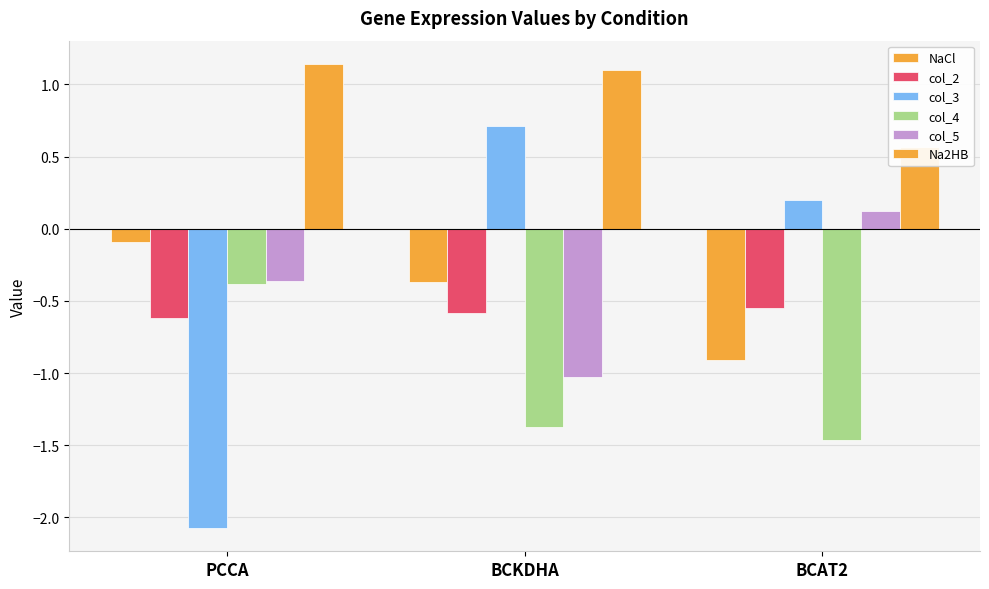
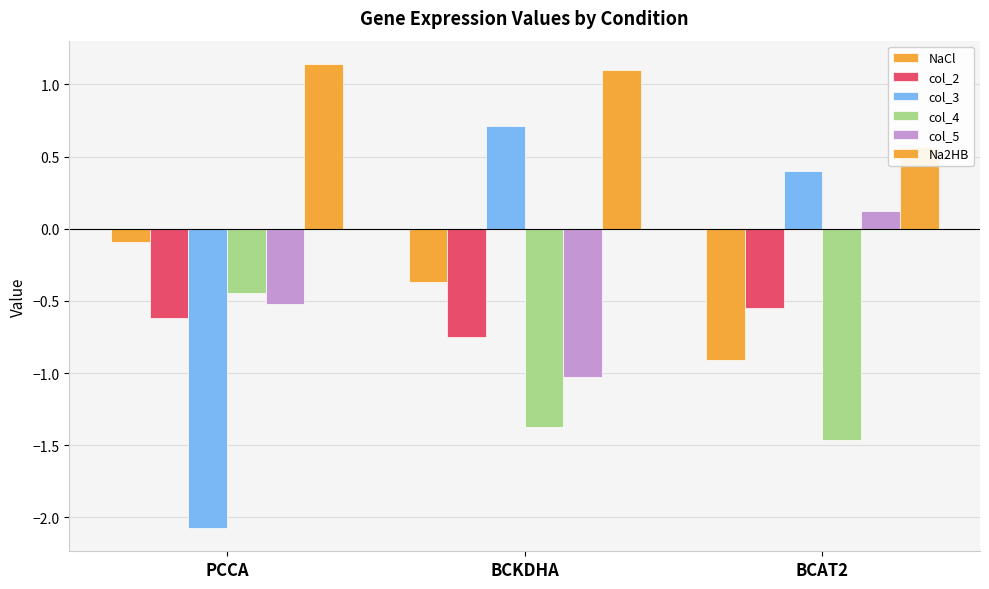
  {
    "col_2": {
      "PCCA": -0.62,
-     "BCKDHA": -0.59,
+     "BCKDHA": -0.75,
      "BCAT2": -0.55
    },
    "col_3": {
      "PCCA": -2.07,
      "BCKDHA": 0.71,
-     "BCAT2": 0.20
+     "BCAT2": 0.40
    },
    "col_4": {
-     "PCCA": -0.39,
+     "PCCA": -0.45,
      "BCKDHA": -1.38,
      "BCAT2": -1.46
    },
    "col_5": {
-     "PCCA": -0.36,
+     "PCCA": -0.52,
      "BCKDHA": -1.03,
      "BCAT2": 0.12
    }
  }
